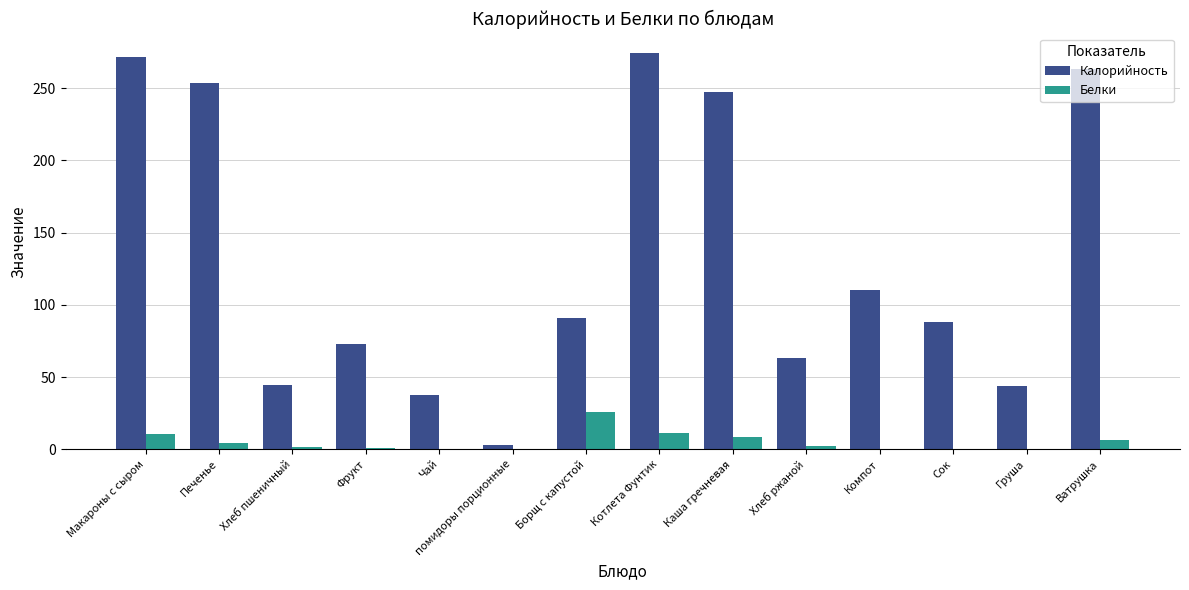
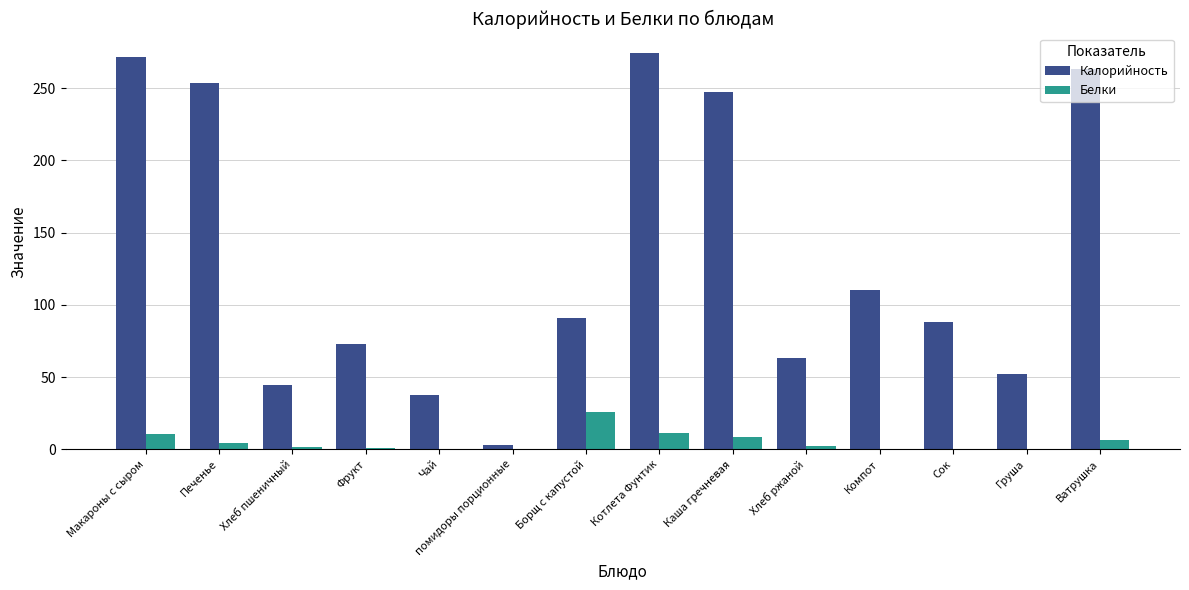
  {
    "Калорийность": {
      "Макароны с сыром": 271,
      "Печенье": 253,
      "Хлеб пшеничный": 45,
      "Фрукт": 73,
      "Чай": 37,
      "помидоры порционные": 3,
      "Борщ с капустой": 91,
      "Котлета Фунтик": 274,
      "Каша гречневая": 247,
      "Хлеб ржаной": 63,
      "Компот": 110,
      "Сок": 88,
-     "Груша": 44
+     "Груша": 52
    },
    "Белки": {
      "Макароны с сыром": 11,
      "Печенье": 5,
      "Борщ с капустой": 26,
      "Котлета Фунтик": 11,
      "Каша гречневая": 9,
      "Хлеб ржаной": 2,
      "Сок": 0,
      "Ватрушка": 7
    }
  }
